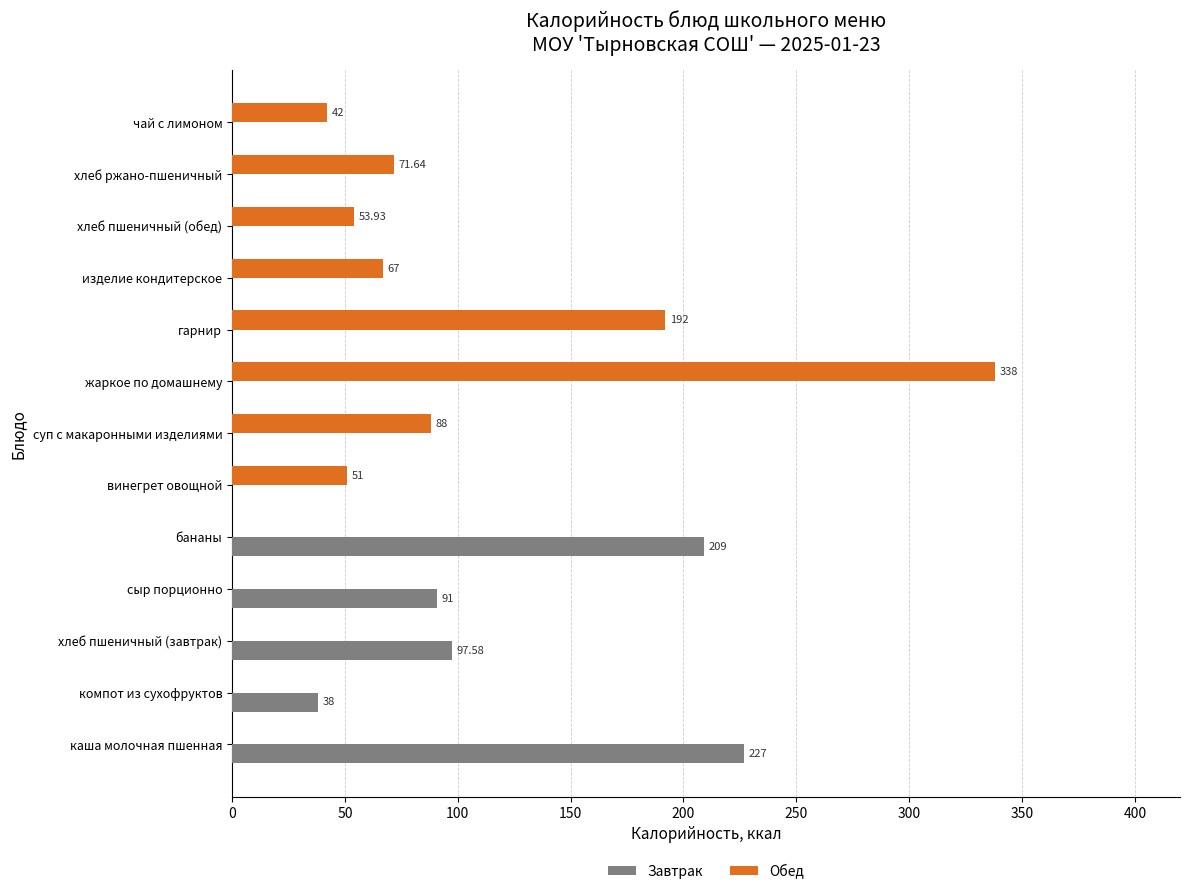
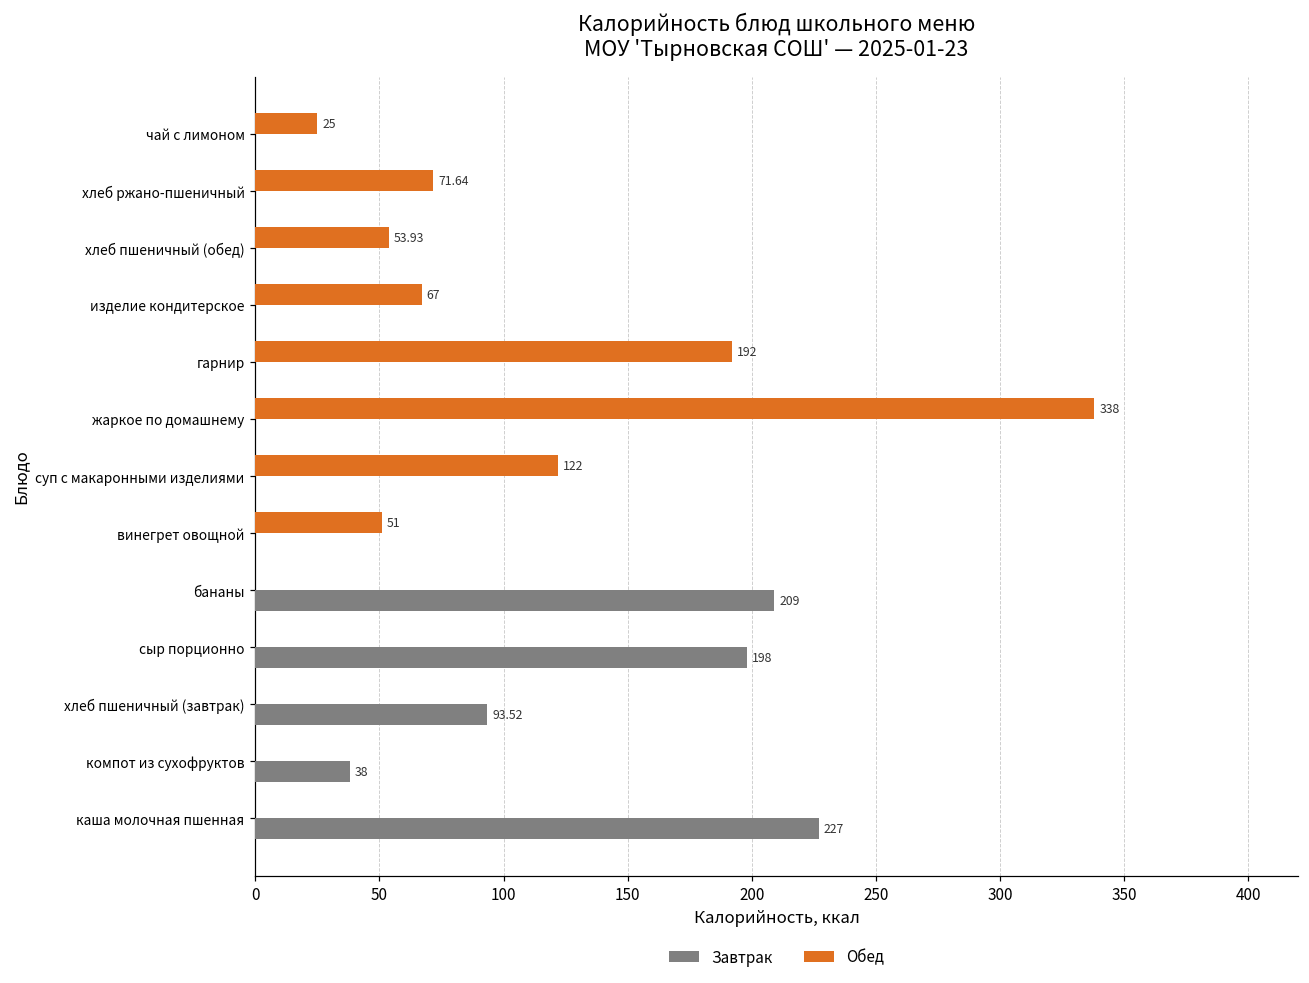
  {
    "Завтрак": {
      "бананы": 209,
-     "сыр порционно": 91,
-     "хлеб пшеничный (завтрак)": 97.58,
+     "сыр порционно": 198,
+     "хлеб пшеничный (завтрак)": 93.52,
      "компот из сухофруктов": 38,
      "каша молочная пшенная": 227
    },
    "Обед": {
-     "чай с лимоном": 42,
+     "чай с лимоном": 25,
      "хлеб ржано-пшеничный": 71.64,
      "хлеб пшеничный (обед)": 53.93,
      "изделие кондитерское": 67,
      "гарнир": 192,
      "жаркое по домашнему": 338,
-     "суп с макаронными изделиями": 88,
+     "суп с макаронными изделиями": 122,
      "винегрет овощной": 51
    }
  }
